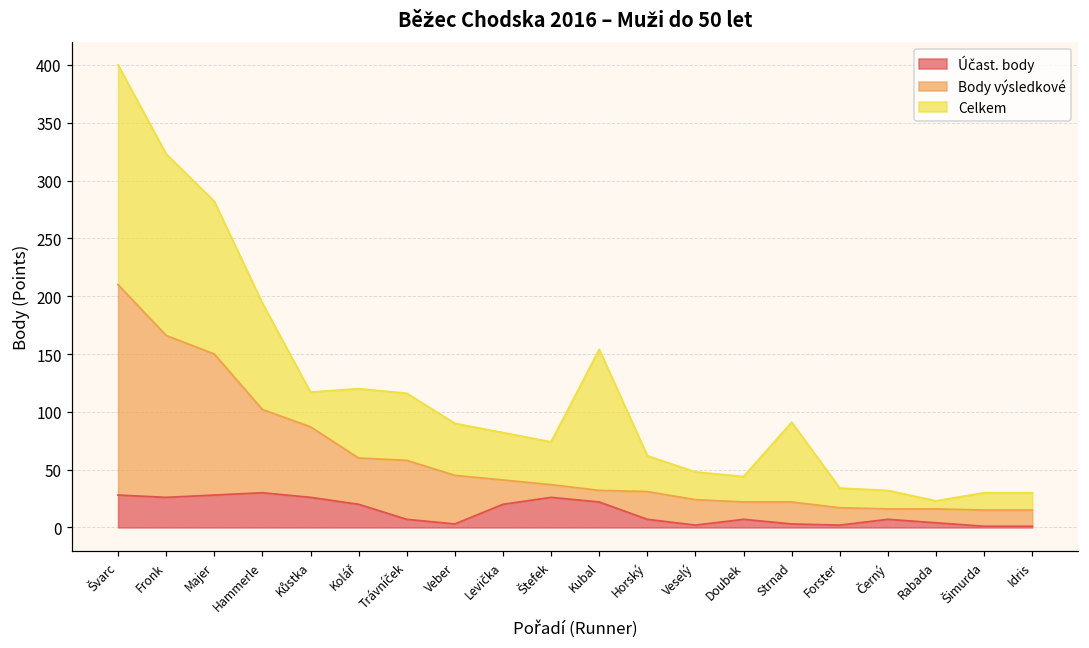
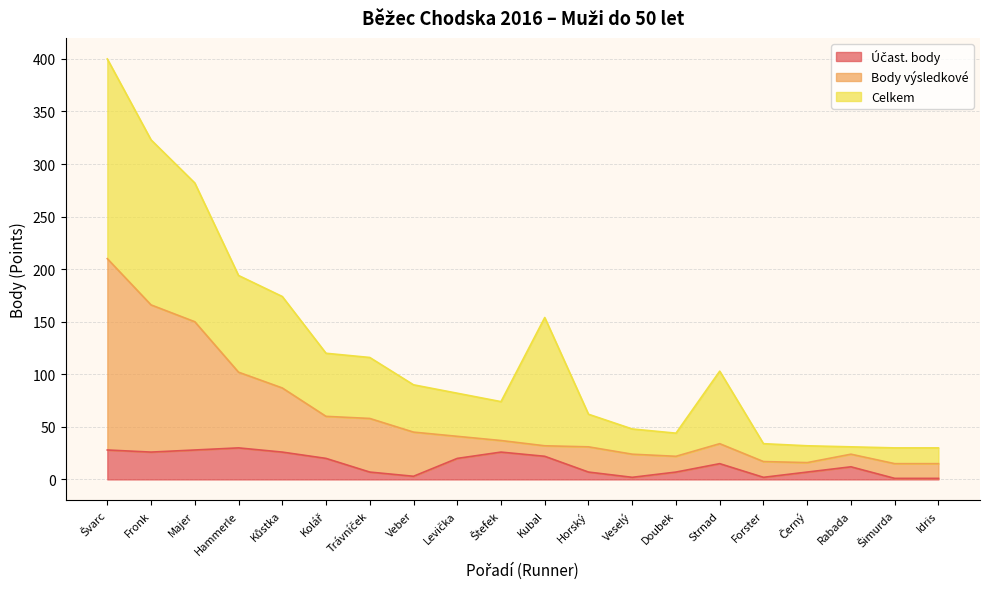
  {
    "Účast. body": {
      "Švarc": 28,
      "Fronk": 26,
      "Majer": 28,
      "Hammerle": 30,
      "Kůstka": 26,
      "Kolář": 20,
      "Trávníček": 7,
      "Veber": 3,
      "Levička": 20,
      "Štefek": 26,
      "Kubal": 22,
      "Horský": 7,
      "Veselý": 2,
      "Doubek": 7,
-     "Strnad": 3,
+     "Strnad": 15,
      "Forster": 2,
      "Černý": 7,
-     "Rabada": 4,
+     "Rabada": 12,
      "Šimurda": 1,
      "Idris": 1
    },
    "Body výsledkové": {
      "Švarc": 182,
      "Fronk": 140,
      "Majer": 122,
      "Hammerle": 72,
      "Kůstka": 61,
      "Kolář": 40,
      "Trávníček": 51,
      "Veber": 42,
      "Levička": 21,
      "Štefek": 11,
      "Kubal": 10,
      "Horský": 24,
      "Veselý": 22,
      "Doubek": 15,
      "Strnad": 19,
      "Forster": 15,
      "Černý": 9,
      "Rabada": 12,
      "Šimurda": 14,
      "Idris": 14
    },
    "Celkem": {
      "Švarc": 190,
      "Fronk": 157,
      "Majer": 132,
      "Hammerle": 92,
-     "Kůstka": 30,
+     "Kůstka": 87,
      "Kolář": 60,
      "Trávníček": 58,
      "Veber": 45,
      "Levička": 41,
      "Štefek": 37,
      "Kubal": 122,
      "Horský": 31,
      "Veselý": 24,
      "Doubek": 22,
      "Strnad": 69,
      "Forster": 17,
      "Černý": 16,
      "Rabada": 7,
      "Šimurda": 15,
      "Idris": 15
    }
  }
